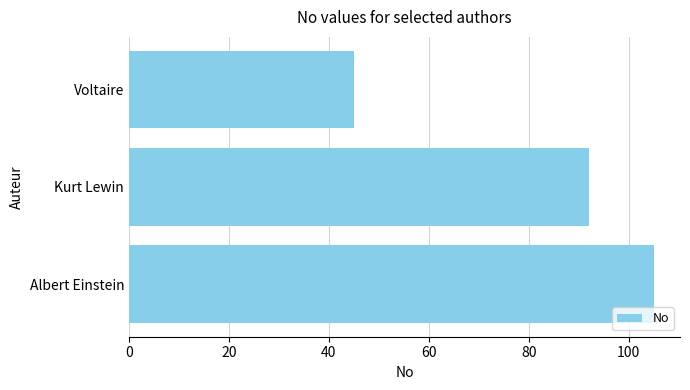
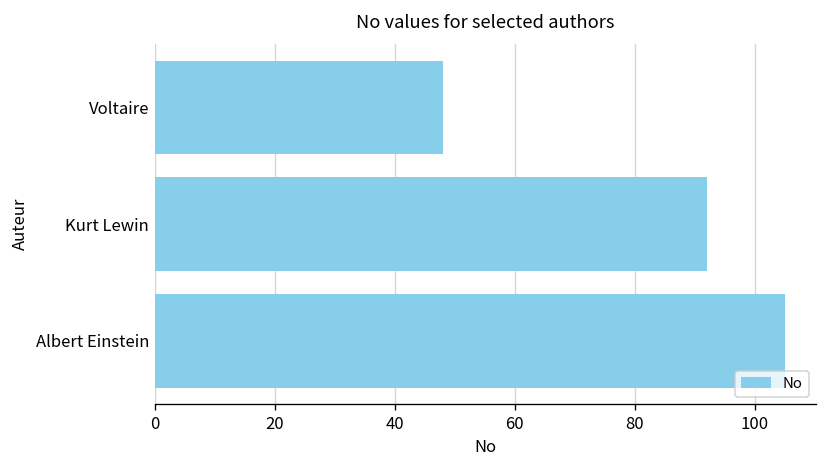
  {
-   "Voltaire": 45,
+   "Voltaire": 48,
    "Kurt Lewin": 92,
    "Albert Einstein": 105
  }
